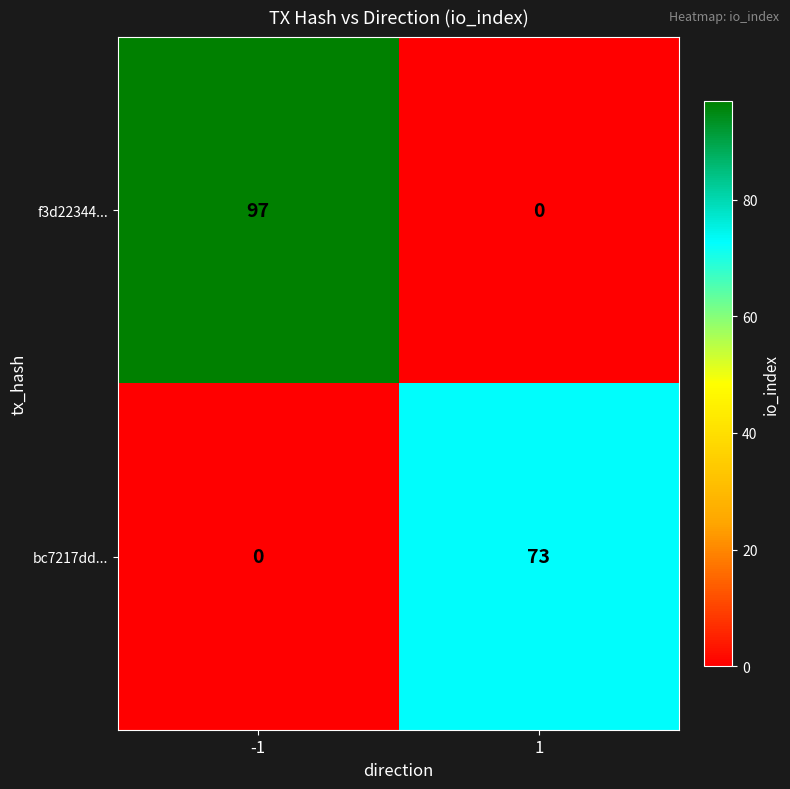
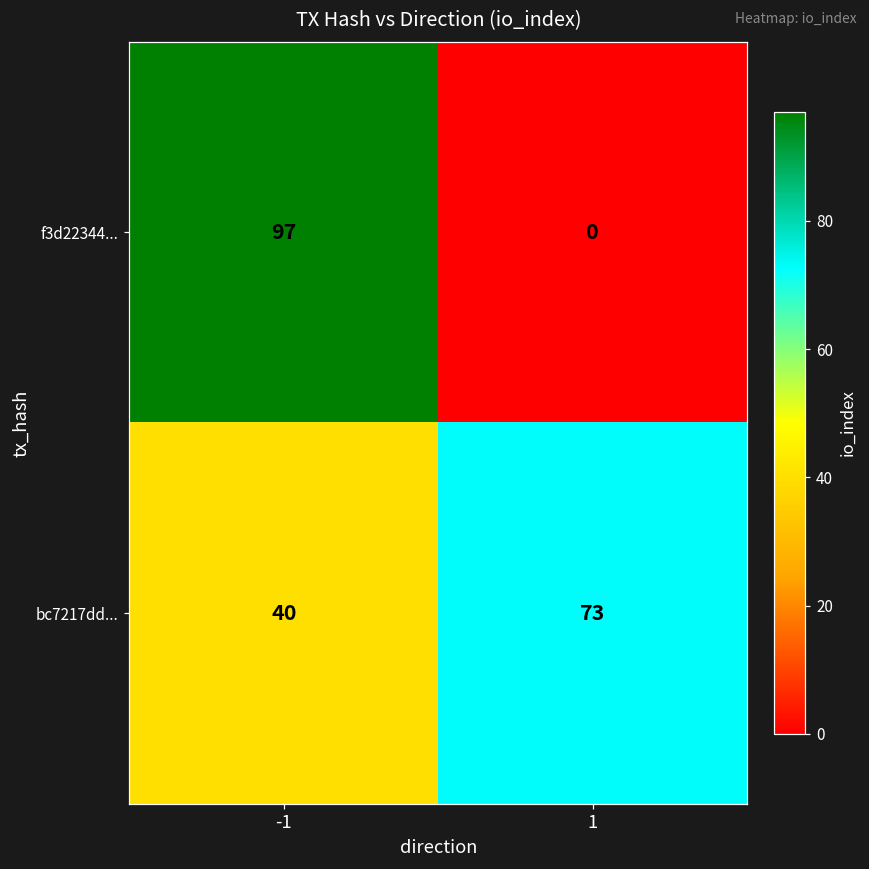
  {
    "f3d22344...": {
      "-1": 97,
      "1": 0
    },
    "bc7217dd...": {
-     "-1": 0,
+     "-1": 40,
      "1": 73
    }
  }
